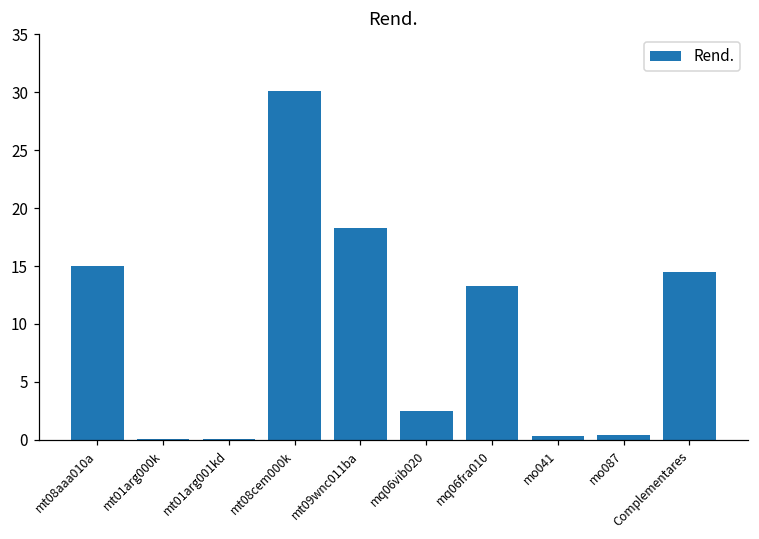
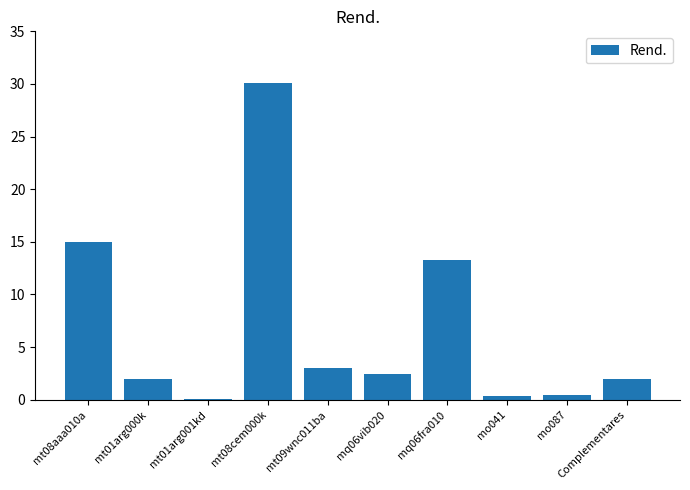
  {
    "mt08aaa010a": 15.0,
-   "mt01arg000k": 0.1,
+   "mt01arg000k": 2.0,
    "mt08cem000k": 30.1,
-   "mt09wnc011ba": 18.3,
+   "mt09wnc011ba": 3.0,
    "mq06vib020": 2.4,
    "mq06fra010": 13.3,
    "mo041": 0.3,
    "mo087": 0.4,
-   "Complementares": 14.5
+   "Complementares": 2.0
  }
